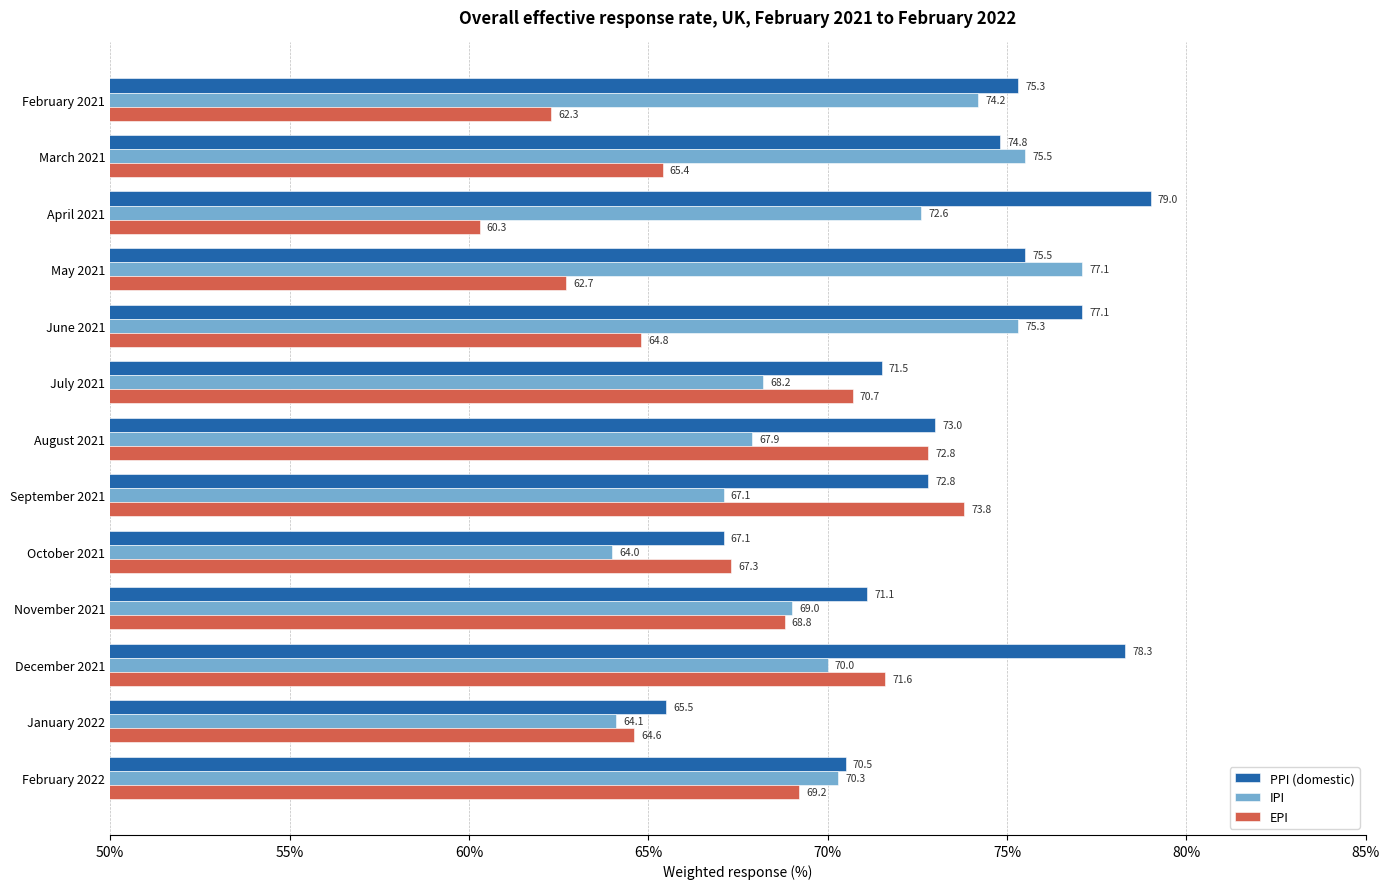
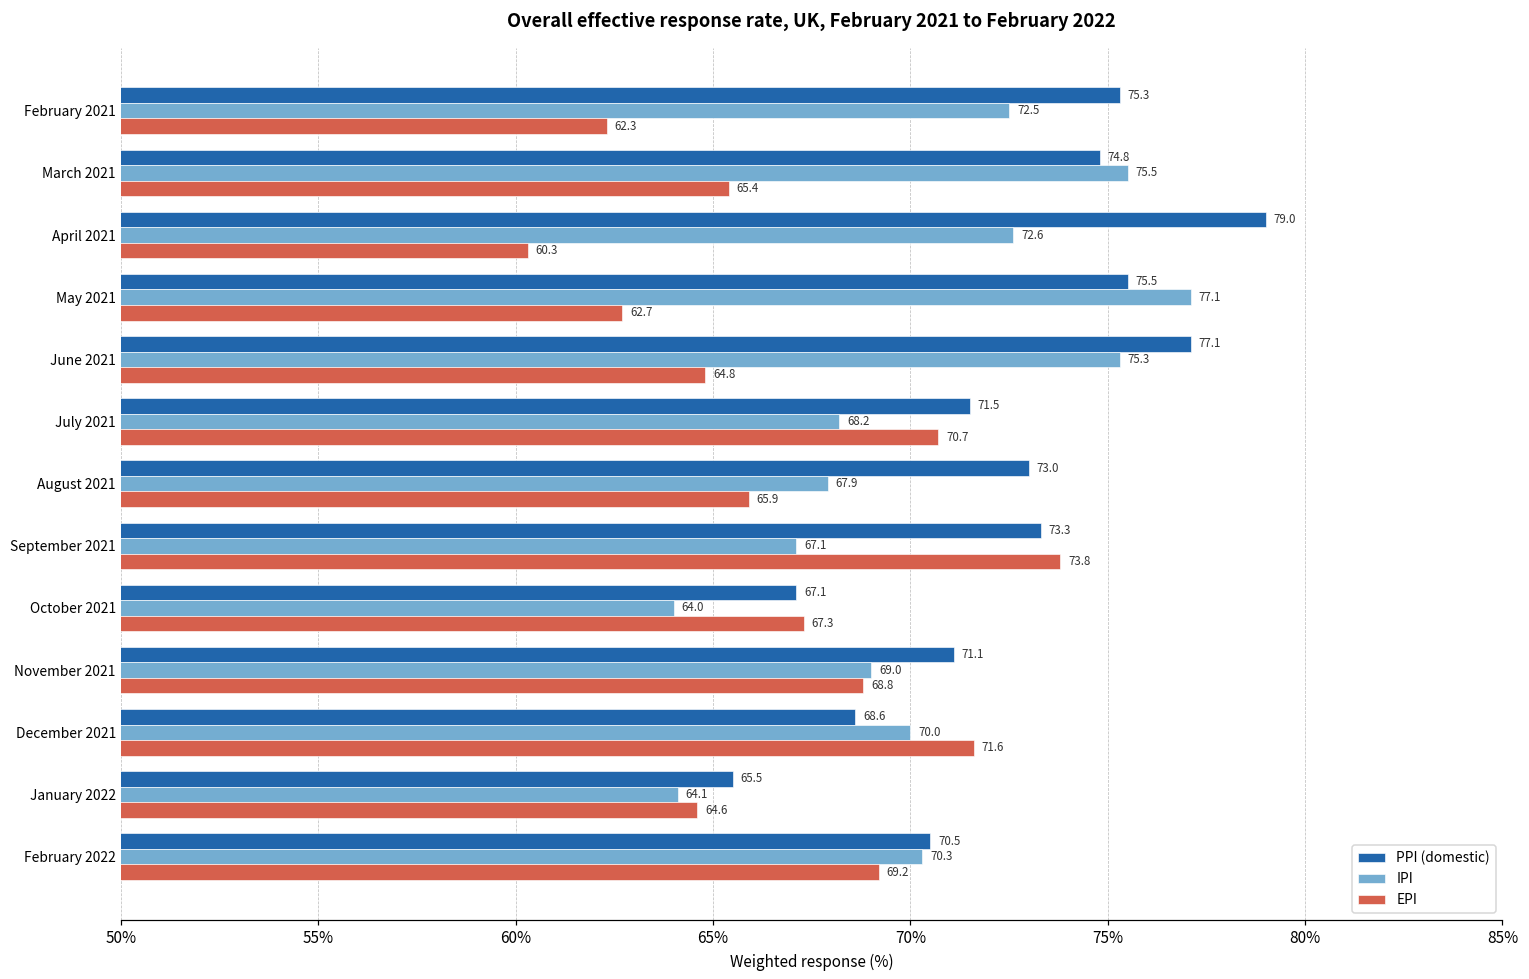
  {
    "PPI (domestic)": {
      "February 2021": 75.3,
      "March 2021": 74.8,
      "April 2021": 79.0,
      "May 2021": 75.5,
      "June 2021": 77.1,
      "July 2021": 71.5,
      "August 2021": 73.0,
-     "September 2021": 72.8,
+     "September 2021": 73.3,
      "October 2021": 67.1,
      "November 2021": 71.1,
-     "December 2021": 78.3,
+     "December 2021": 68.6,
      "January 2022": 65.5,
      "February 2022": 70.5
    },
    "IPI": {
-     "February 2021": 74.2,
+     "February 2021": 72.5,
      "March 2021": 75.5,
      "April 2021": 72.6,
      "May 2021": 77.1,
      "June 2021": 75.3,
      "July 2021": 68.2,
      "August 2021": 67.9,
      "September 2021": 67.1,
      "October 2021": 64.0,
      "November 2021": 69.0,
      "December 2021": 70.0,
      "January 2022": 64.1,
      "February 2022": 70.3
    },
    "EPI": {
      "February 2021": 62.3,
      "March 2021": 65.4,
      "April 2021": 60.3,
      "May 2021": 62.7,
      "June 2021": 64.8,
      "July 2021": 70.7,
-     "August 2021": 72.8,
+     "August 2021": 65.9,
      "September 2021": 73.8,
      "October 2021": 67.3,
      "November 2021": 68.8,
      "December 2021": 71.6,
      "January 2022": 64.6,
      "February 2022": 69.2
    }
  }
